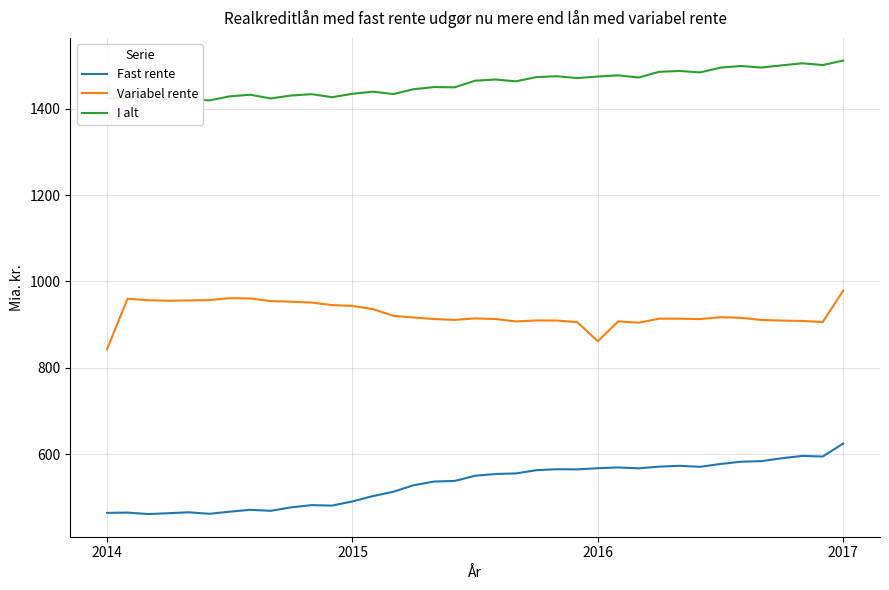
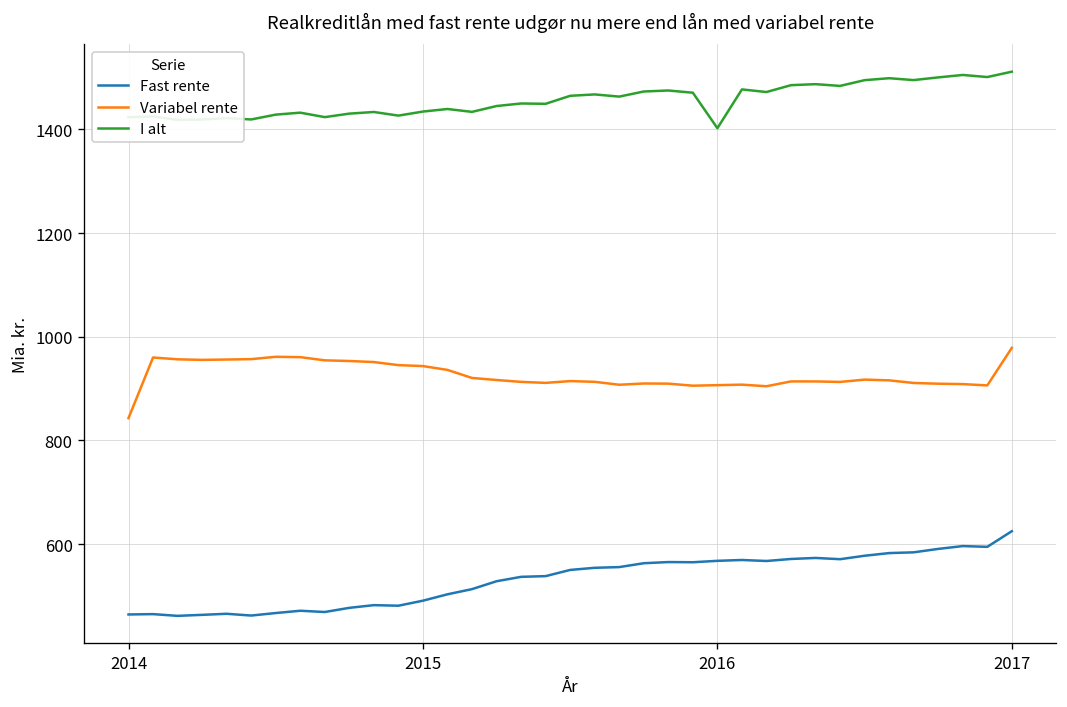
  {
    "Fast rente": {
      "2014": 460,
      "2015": 490,
      "2016": 570,
      "2017": 620
    },
    "Variabel rente": {
      "2014": 840,
      "2015": 940,
-     "2016": 860,
+     "2016": 910,
      "2017": 980
    },
    "I alt": {
      "2015": 1430,
-     "2016": 1470,
+     "2016": 1400,
      "2017": 1510
    }
  }
